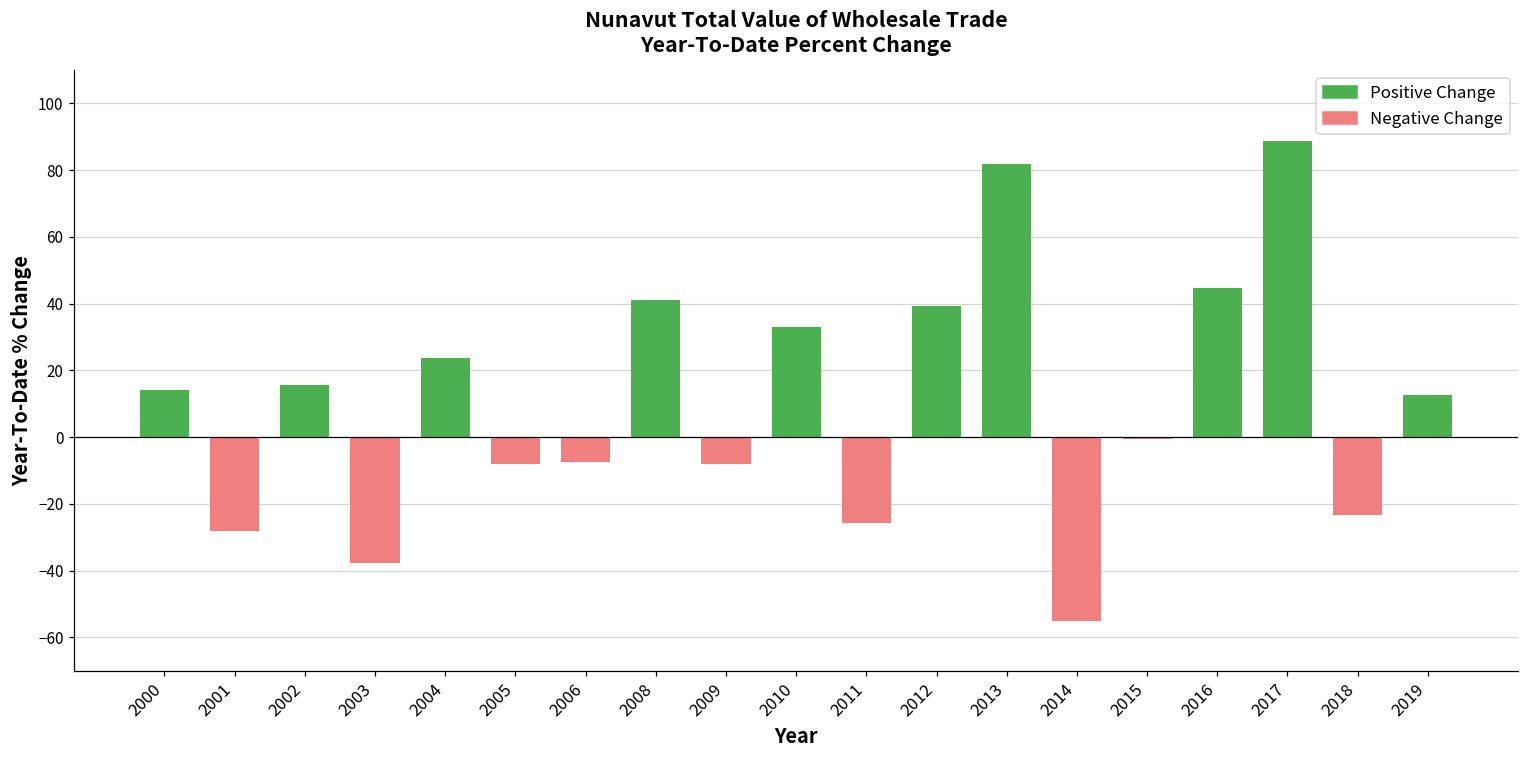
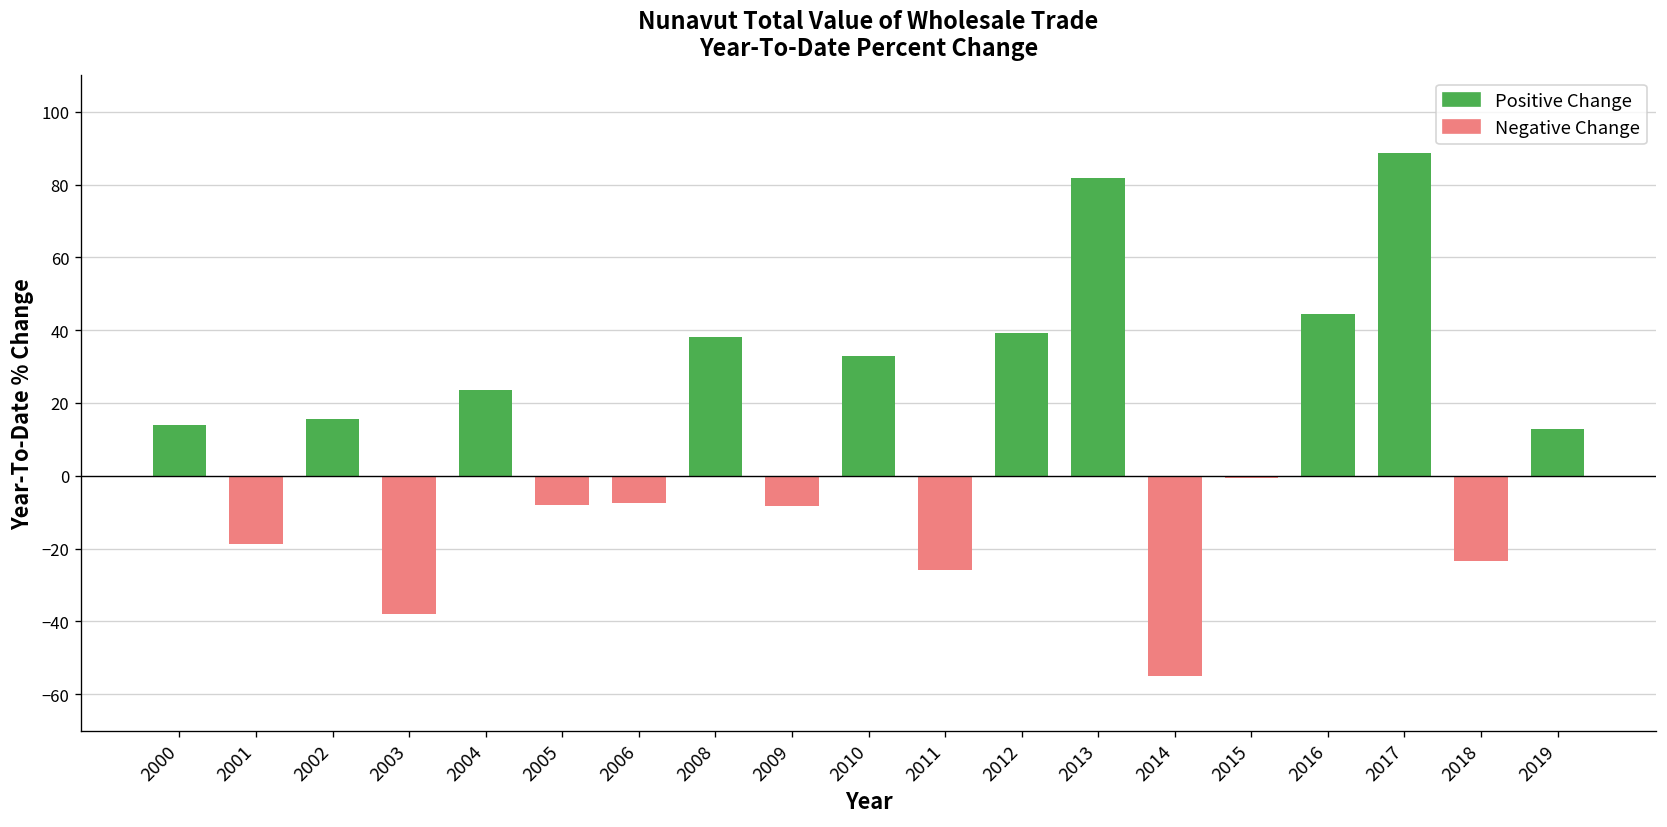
  {
    "2000": 14,
-   "2001": -28,
+   "2001": -19,
    "2002": 16,
    "2003": -38,
    "2004": 24,
    "2005": -8,
    "2006": -7,
-   "2008": 41,
+   "2008": 38,
    "2009": -8,
    "2010": 33,
    "2011": -26,
    "2012": 39,
    "2013": 82,
    "2014": -55,
    "2016": 45,
    "2017": 89,
    "2018": -23,
    "2019": 13
  }
